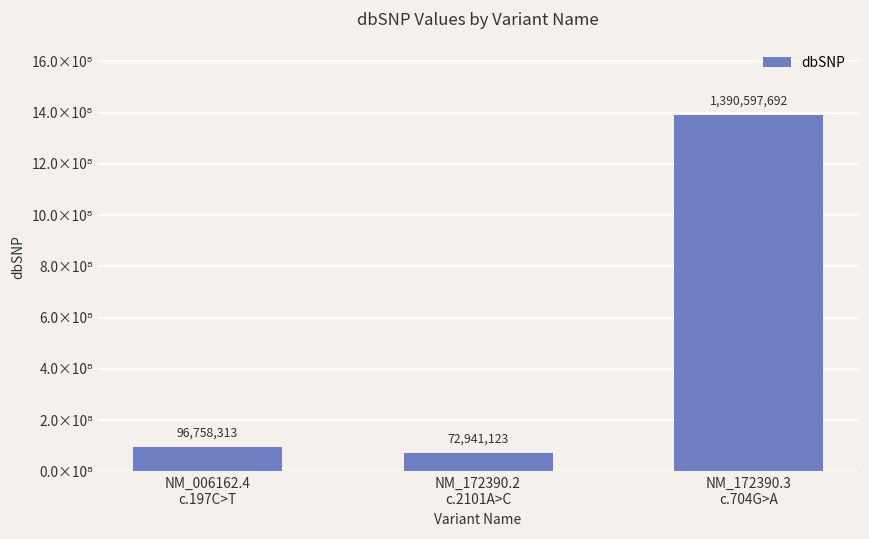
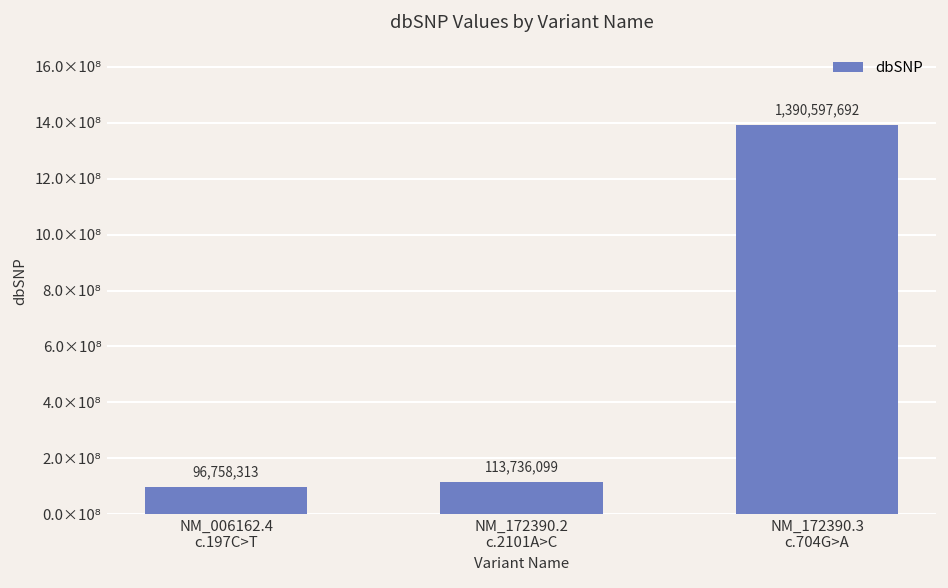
  {
    "NM_006162.4 c.197C>T": "96,758,313",
-   "NM_172390.2 c.2101A>C": "72,941,123",
+   "NM_172390.2 c.2101A>C": "113,736,099",
    "NM_172390.3 c.704G>A": "1,390,597,692"
  }
